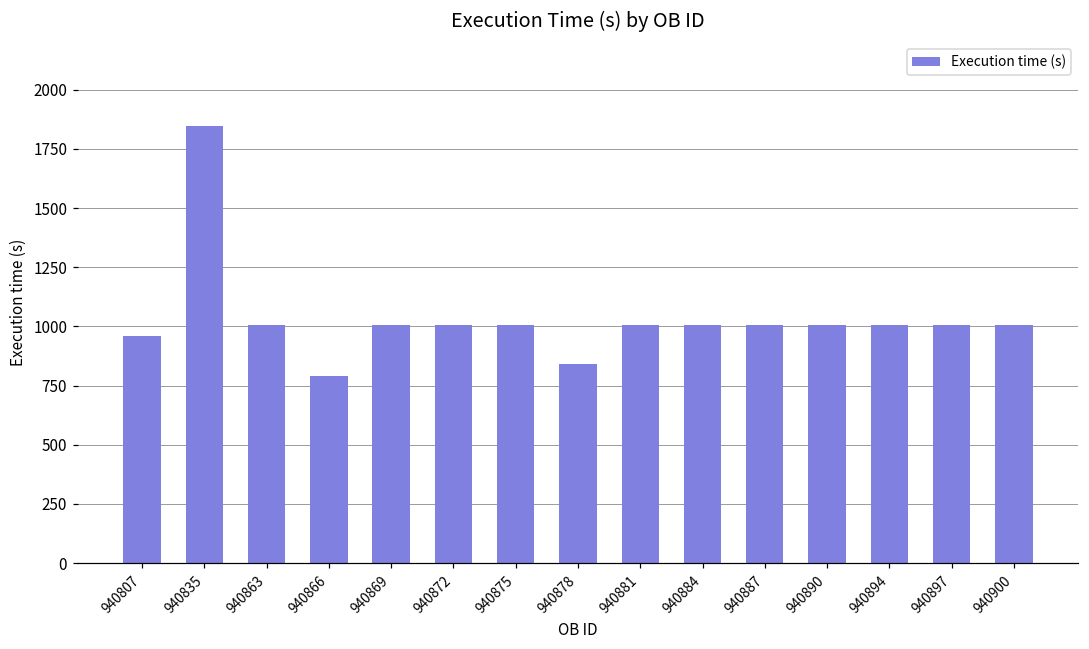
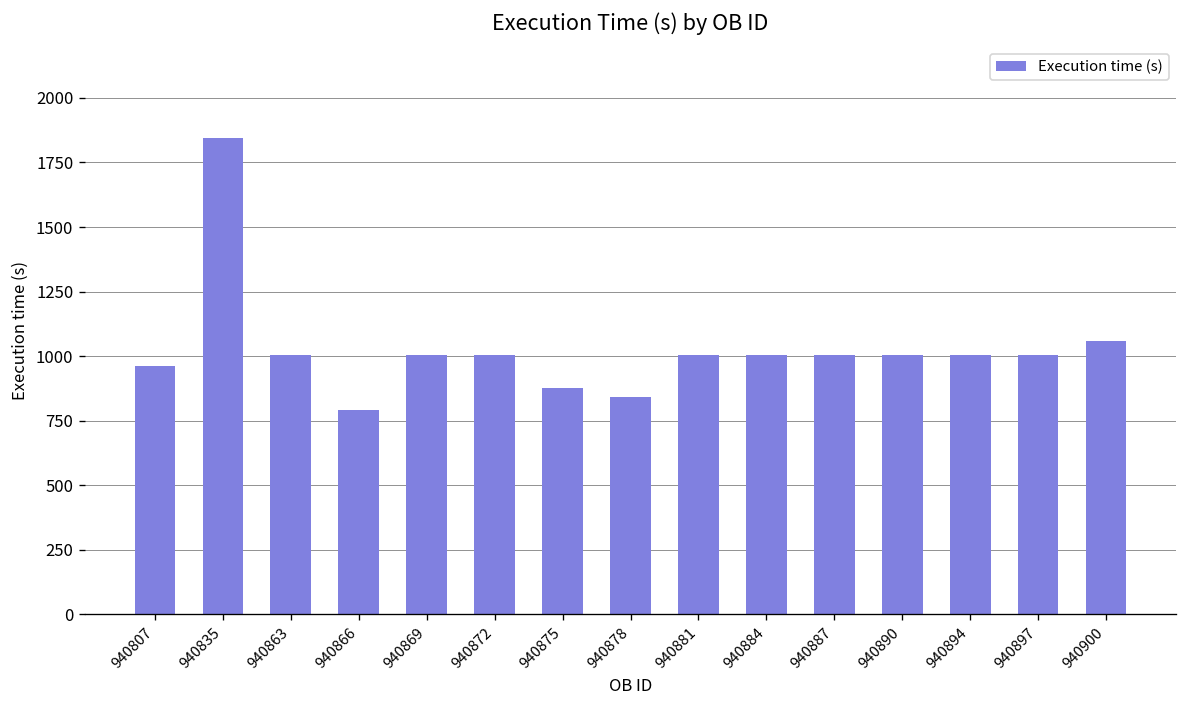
  {
    "940807": 960,
    "940835": 1850,
    "940863": 1010,
    "940866": 790,
    "940869": 1010,
    "940872": 1010,
-   "940875": 1010,
+   "940875": 880,
    "940878": 840,
    "940881": 1010,
    "940884": 1010,
    "940887": 1010,
    "940890": 1010,
    "940894": 1010,
    "940897": 1010,
-   "940900": 1010
+   "940900": 1060
  }
